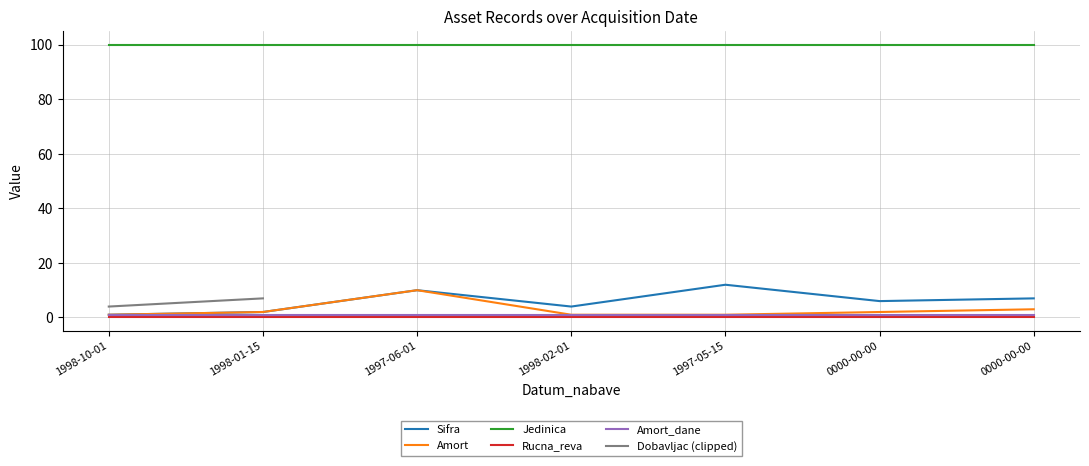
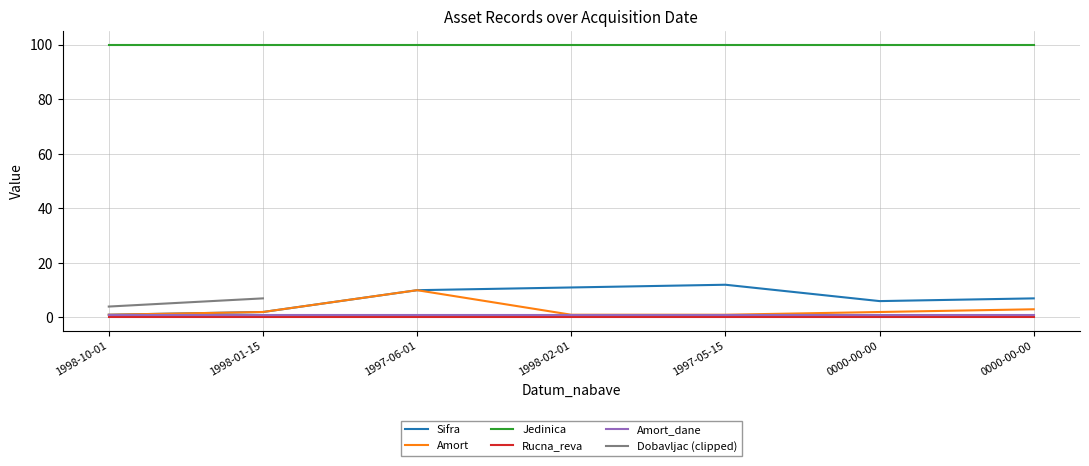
  {
    "Sifra": {
-     "1998-02-01": 4,
+     "1998-02-01": 11,
      "1997-05-15": 12
    },
    "Jedinica": {
      "1998-10-01": 100,
      "1998-01-15": 100,
      "1997-06-01": 100,
      "1998-02-01": 100,
      "1997-05-15": 100
    },
    "Rucna_reva": {
      "1998-10-01": 0,
      "1998-01-15": 0,
      "1997-06-01": 0,
      "1998-02-01": 0,
      "1997-05-15": 0
    },
    "Amort_dane": {
      "1998-01-15": 1,
      "1997-06-01": 1
    },
    "Dobavljac (clipped)": {
      "1998-10-01": 4,
      "1998-01-15": 7,
      "1997-05-15": 33
    }
  }
